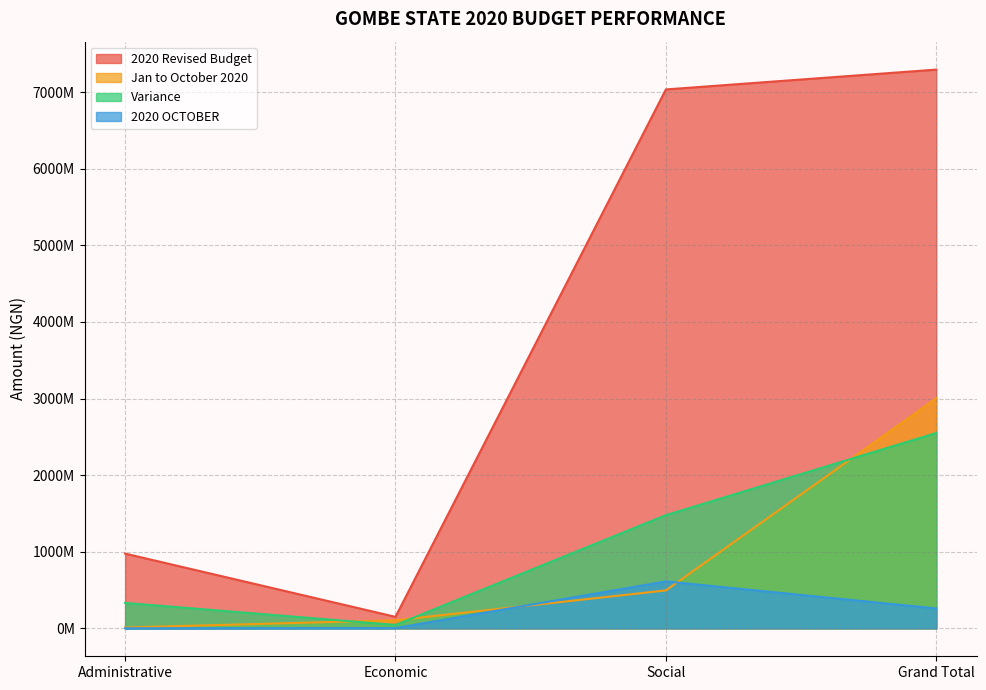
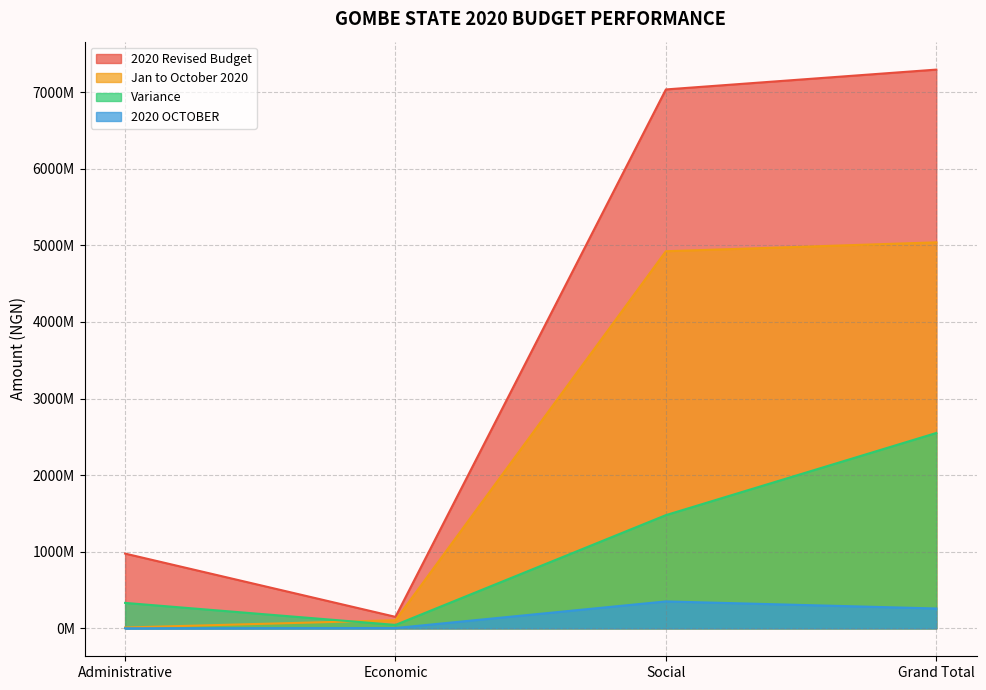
  {
    "2020 Revised Budget": {
      "Administrative": 1000000000,
      "Economic": 200000000,
      "Social": 7000000000,
      "Grand Total": 7300000000
    },
    "Jan to October 2020": {
      "Economic": 100000000,
-     "Social": 500000000,
-     "Grand Total": 3000000000
+     "Social": 4900000000,
+     "Grand Total": 5000000000
    },
    "Variance": {
      "Administrative": 300000000,
      "Economic": 0,
      "Social": 1500000000,
      "Grand Total": 2600000000
    },
    "2020 OCTOBER": {
      "Economic": 0,
-     "Social": 600000000,
+     "Social": 400000000,
      "Grand Total": 300000000
    }
  }
